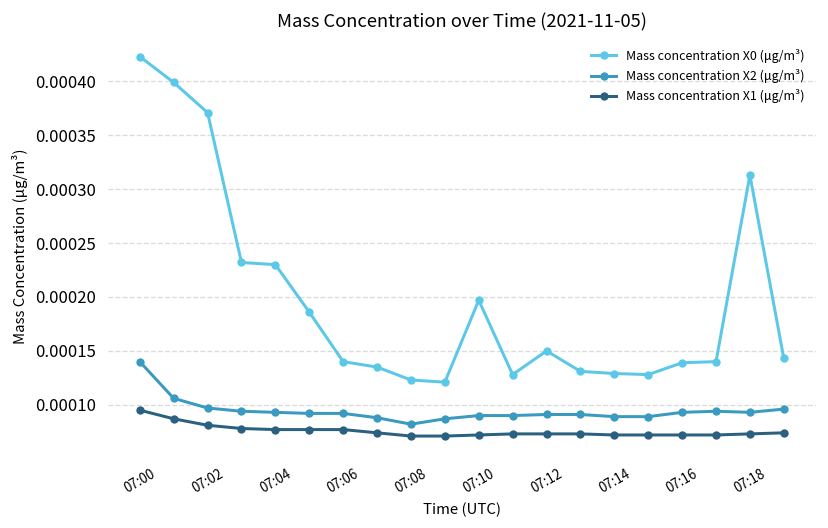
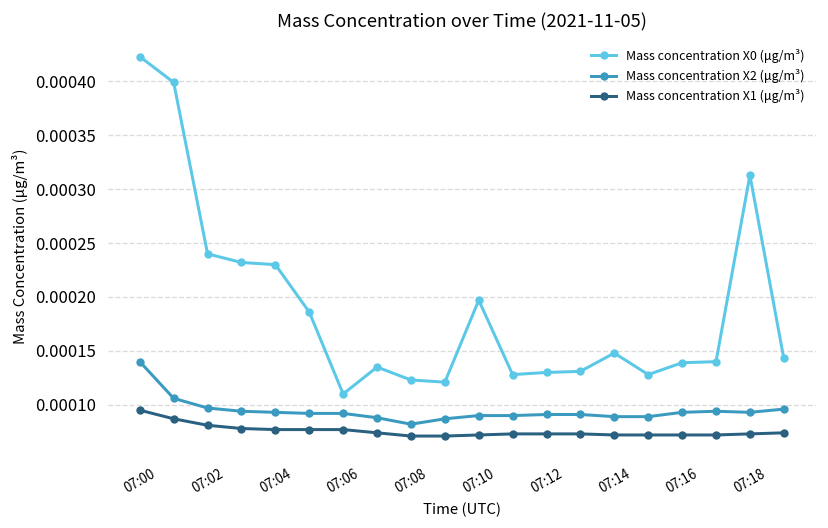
  {
    "Mass concentration X0 (μg/m³)": {
      "07:00": 0.00042,
-     "07:02": 0.00037,
+     "07:02": 0.00024,
      "07:04": 0.00023,
-     "07:06": 0.00014,
+     "07:06": 0.00011,
      "07:08": 0.00012,
      "07:10": 0.00020,
-     "07:12": 0.00015,
-     "07:14": 0.00013,
+     "07:12": 0.00013,
+     "07:14": 0.00015,
      "07:16": 0.00014,
      "07:18": 0.00031
    },
    "Mass concentration X2 (μg/m³)": {
      "07:00": 0.00014,
      "07:02": 0.00010,
      "07:04": 0.00009,
      "07:06": 0.00009,
      "07:08": 0.00008,
      "07:10": 0.00009,
      "07:12": 0.00009,
      "07:14": 0.00009,
      "07:16": 0.00009,
      "07:18": 0.00009
    },
    "Mass concentration X1 (μg/m³)": {
      "07:00": 0.00010,
      "07:02": 0.00008,
      "07:04": 0.00008,
      "07:06": 0.00008,
      "07:08": 0.00007,
      "07:10": 0.00007,
      "07:12": 0.00007,
      "07:14": 0.00007,
      "07:16": 0.00007,
      "07:18": 0.00007
    }
  }
